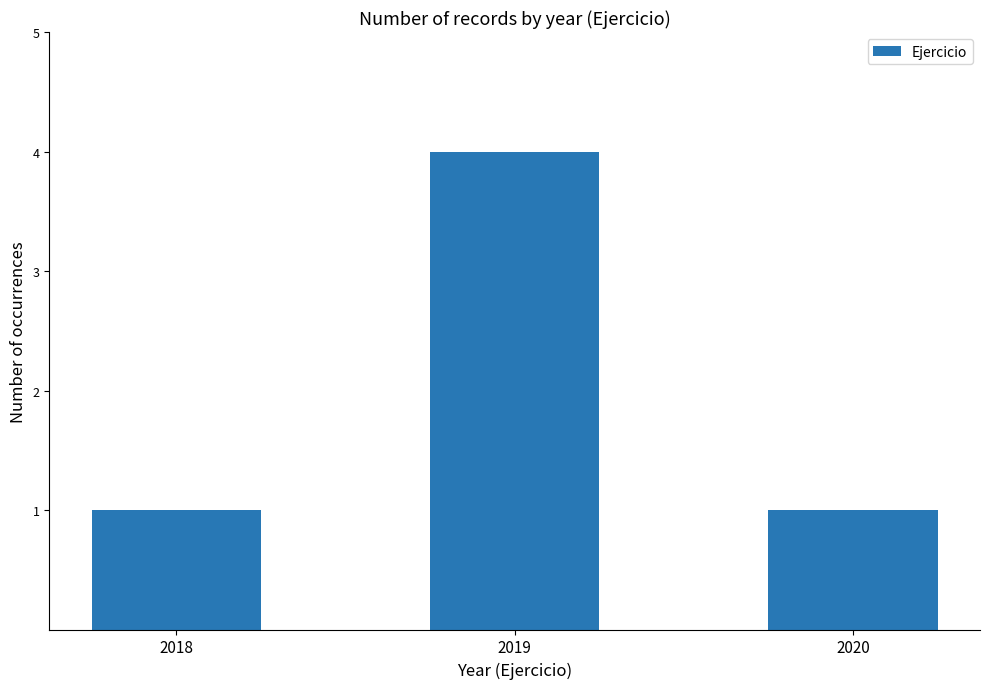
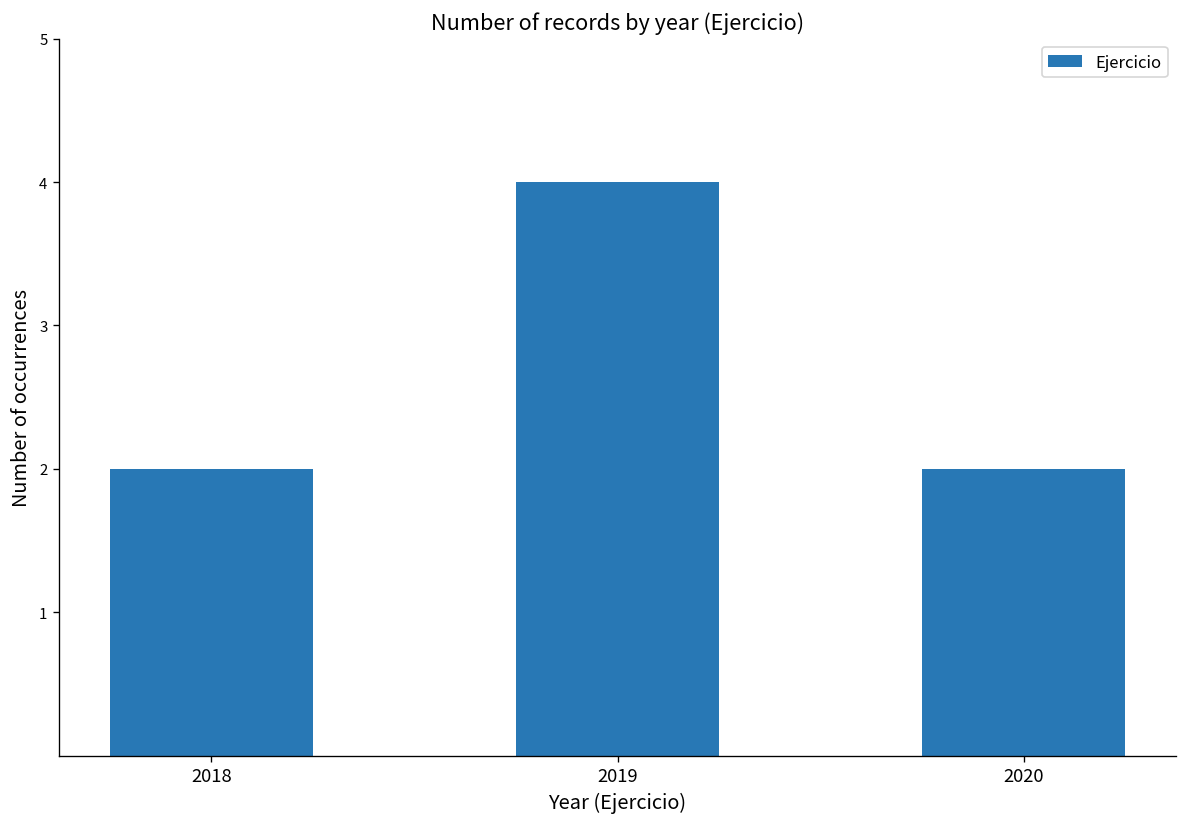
  {
-   "2018": 1,
+   "2018": 2,
    "2019": 4,
-   "2020": 1
+   "2020": 2
  }
